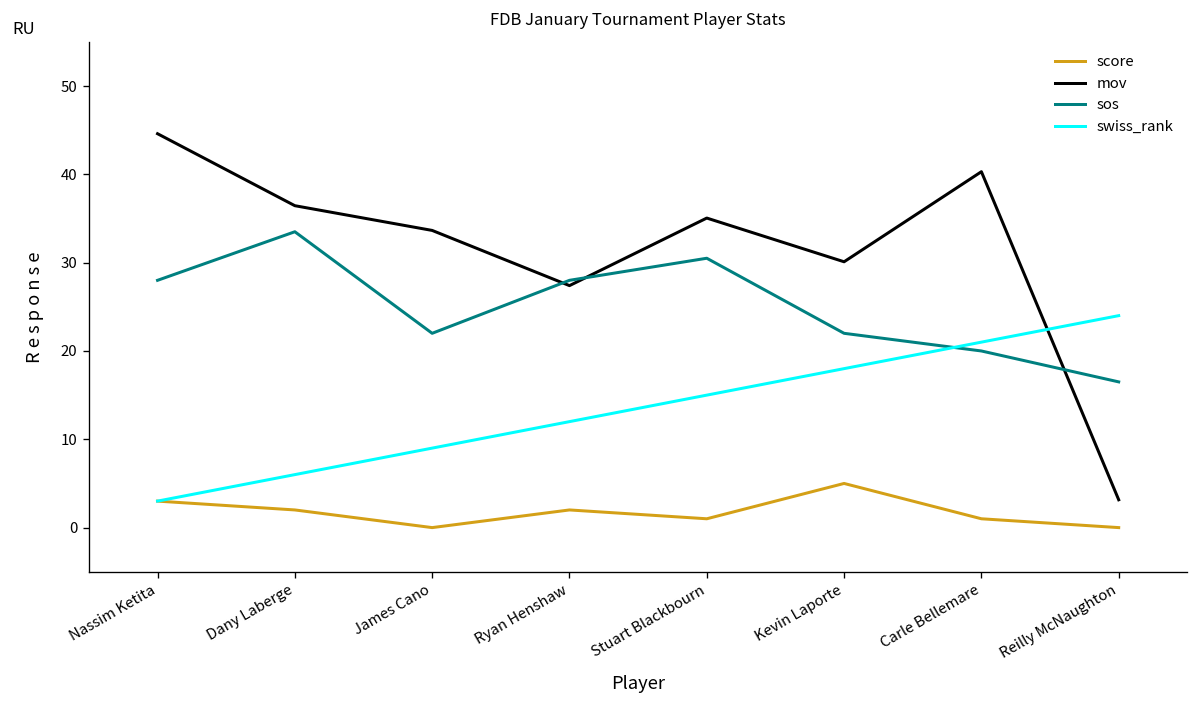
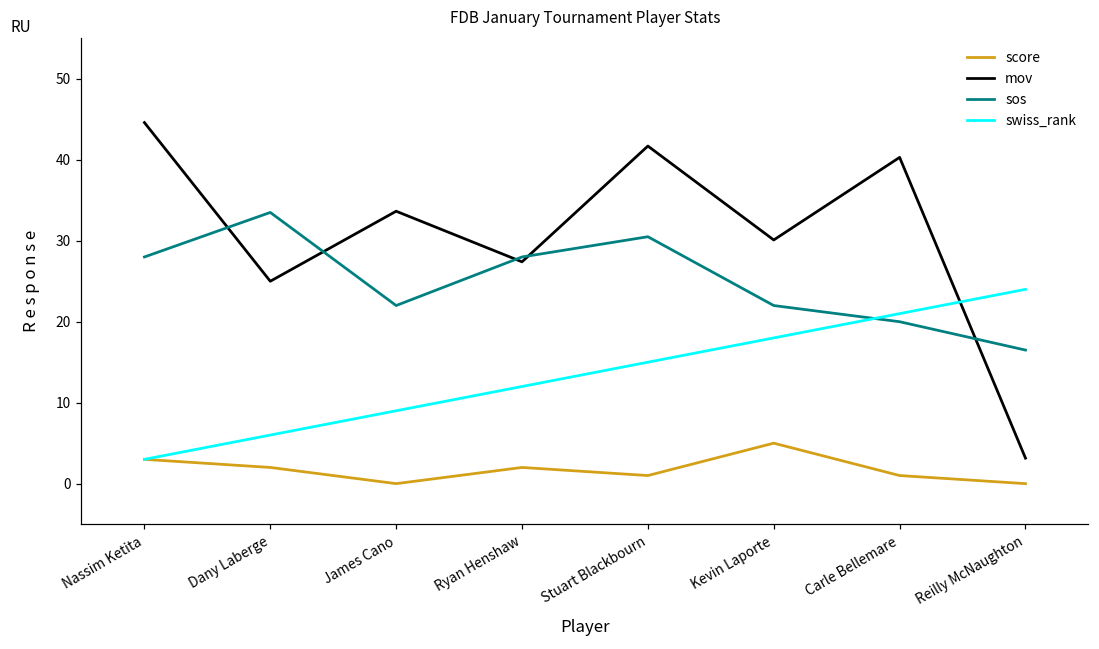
  {
    "score": {
      "Dany Laberge": 2,
      "James Cano": 0,
      "Ryan Henshaw": 2,
      "Stuart Blackbourn": 1,
      "Kevin Laporte": 5,
      "Carle Bellemare": 1,
      "Reilly McNaughton": 0
    },
    "mov": {
      "Nassim Ketita": 45,
-     "Dany Laberge": 36,
+     "Dany Laberge": 25,
      "James Cano": 34,
      "Ryan Henshaw": 27,
-     "Stuart Blackbourn": 35,
+     "Stuart Blackbourn": 42,
      "Kevin Laporte": 30,
      "Carle Bellemare": 40,
      "Reilly McNaughton": 3
    },
    "sos": {
      "Nassim Ketita": 28,
      "Dany Laberge": 34,
      "James Cano": 22,
      "Ryan Henshaw": 28,
      "Stuart Blackbourn": 31,
      "Kevin Laporte": 22,
      "Carle Bellemare": 20,
      "Reilly McNaughton": 17
    },
    "swiss_rank": {
      "Dany Laberge": 6,
      "James Cano": 9,
      "Ryan Henshaw": 12,
      "Stuart Blackbourn": 15,
      "Kevin Laporte": 18,
      "Carle Bellemare": 21,
      "Reilly McNaughton": 24
    }
  }
